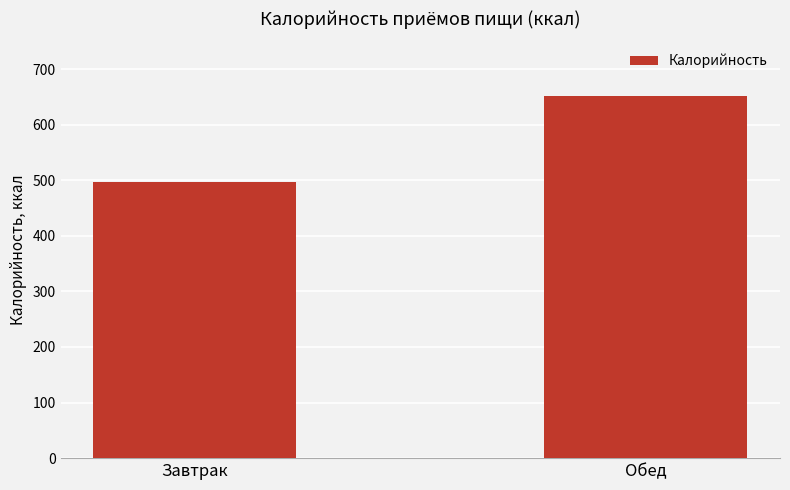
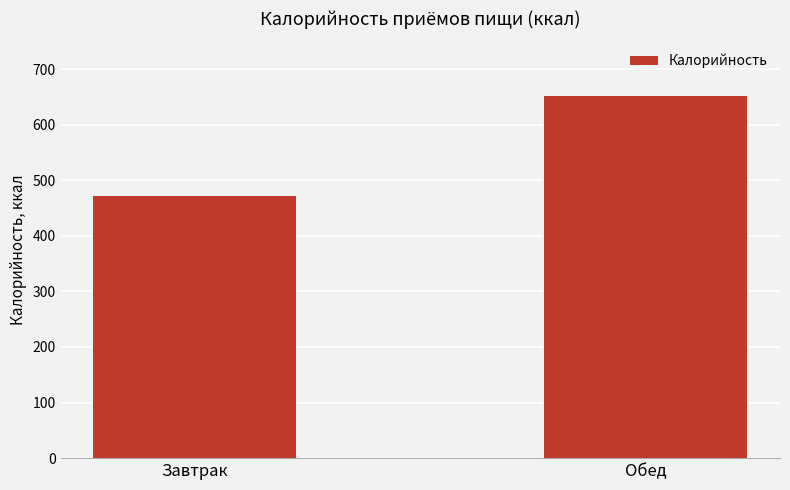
  {
-   "Завтрак": 500,
+   "Завтрак": 470,
    "Обед": 650
  }
